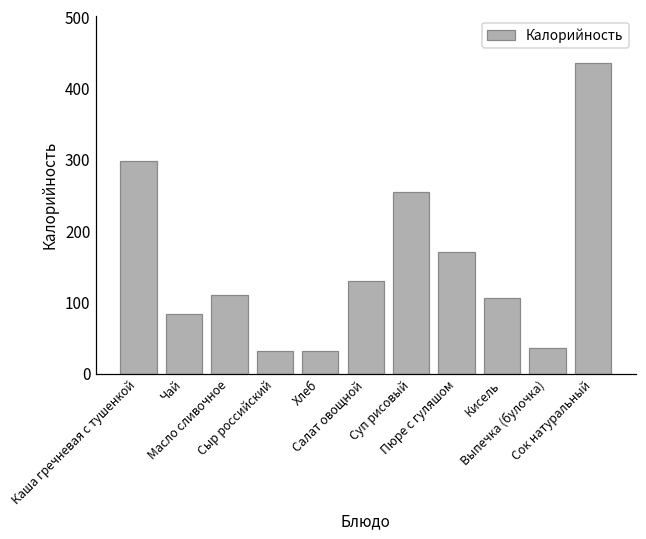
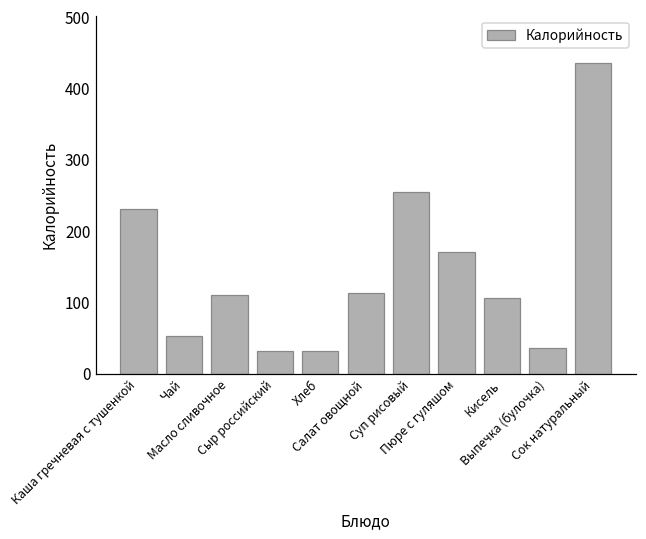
  {
-   "Каша гречневая с тушенкой": 300,
-   "Чай": 80,
+   "Каша гречневая с тушенкой": 230,
+   "Чай": 50,
    "Масло сливочное": 110,
    "Сыр российский": 30,
    "Хлеб": 30,
-   "Салат овощной": 130,
+   "Салат овощной": 110,
    "Суп рисовый": 250,
    "Пюре с гуляшом": 170,
    "Кисель": 110,
    "Выпечка (булочка)": 40,
    "Сок натуральный": 440
  }
